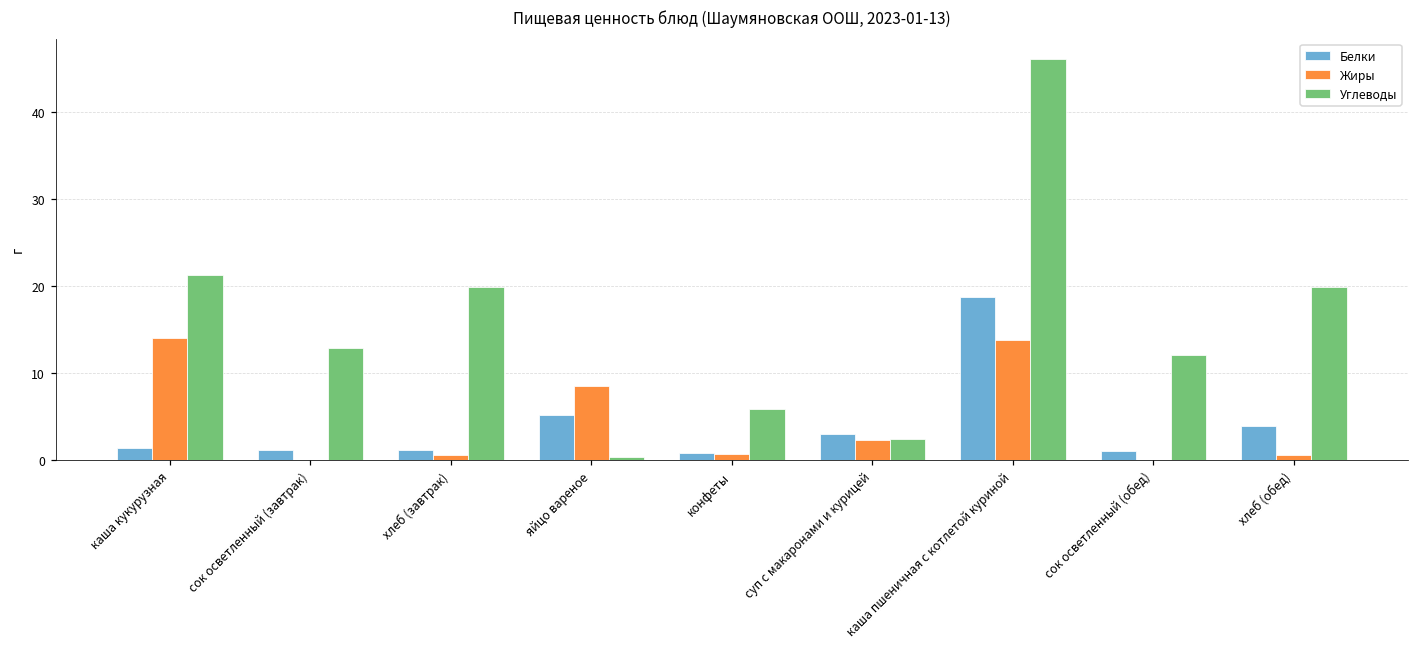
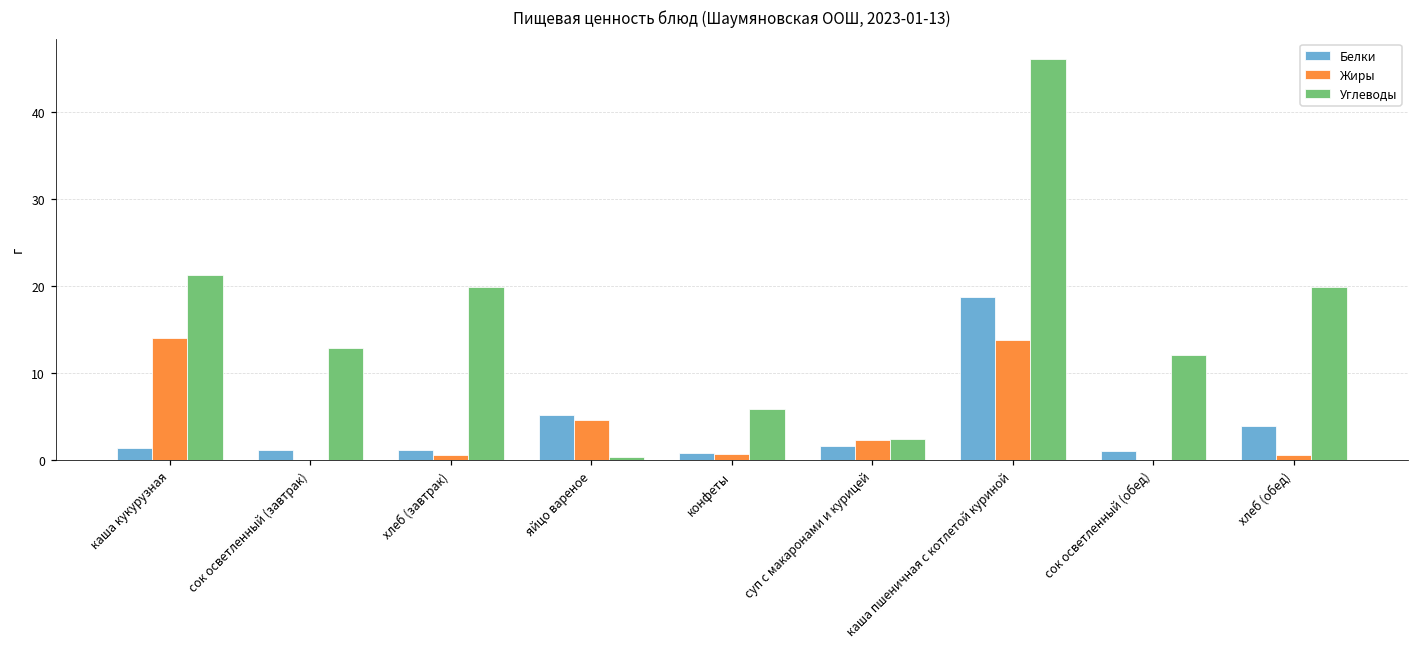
  {
    "Белки": {
      "каша кукурузная": 1,
      "сок осветленный (завтрак)": 1,
      "хлеб (завтрак)": 1,
      "яйцо вареное": 5,
      "конфеты": 1,
-     "суп с макаронами и курицей": 3,
+     "суп с макаронами и курицей": 2,
      "каша пшеничная с котлетой куриной": 19,
      "сок осветленный (обед)": 1,
      "хлеб (обед)": 4
    },
    "Жиры": {
      "каша кукурузная": 14,
      "сок осветленный (завтрак)": 0,
      "хлеб (завтрак)": 0,
-     "яйцо вареное": 9,
+     "яйцо вареное": 5,
      "конфеты": 1,
      "суп с макаронами и курицей": 2,
      "каша пшеничная с котлетой куриной": 14,
      "сок осветленный (обед)": 0,
      "хлеб (обед)": 0
    },
    "Углеводы": {
      "каша кукурузная": 21,
      "сок осветленный (завтрак)": 13,
      "хлеб (завтрак)": 20,
      "конфеты": 6,
      "суп с макаронами и курицей": 2,
      "каша пшеничная с котлетой куриной": 46,
      "сок осветленный (обед)": 12,
      "хлеб (обед)": 20
    }
  }
